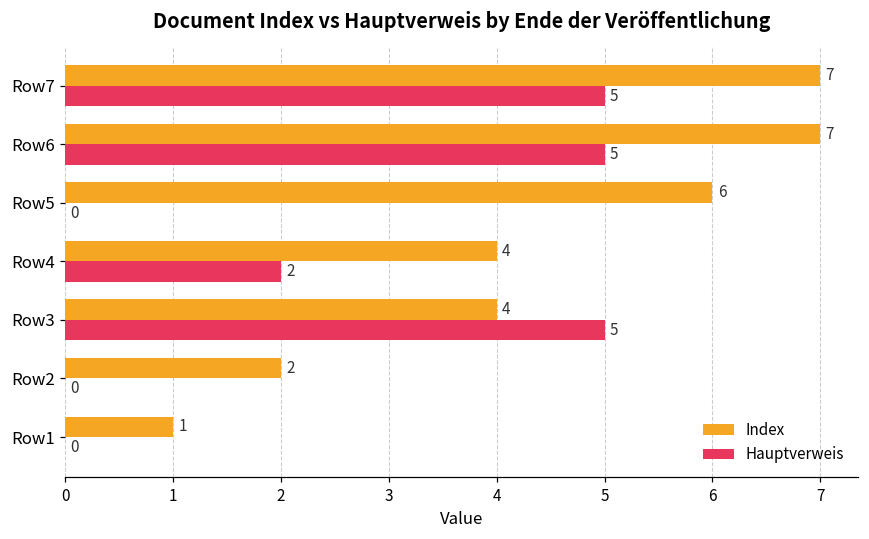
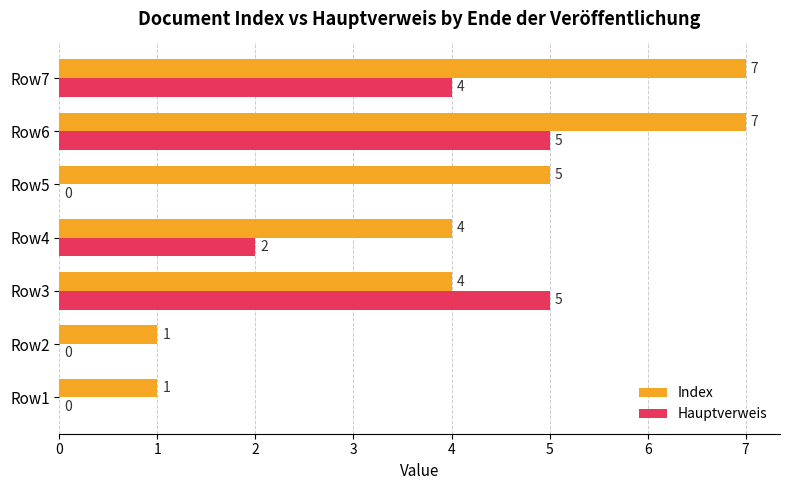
  {
    "Index": {
      "Row7": 7,
      "Row6": 7,
-     "Row5": 6,
+     "Row5": 5,
      "Row4": 4,
      "Row3": 4,
-     "Row2": 2,
+     "Row2": 1,
      "Row1": 1
    },
    "Hauptverweis": {
-     "Row7": 5,
+     "Row7": 4,
      "Row6": 5,
      "Row5": 0,
      "Row4": 2,
      "Row3": 5,
      "Row2": 0,
      "Row1": 0
    }
  }
